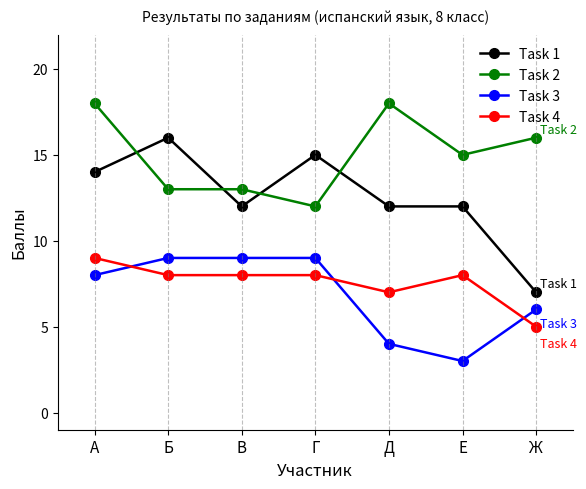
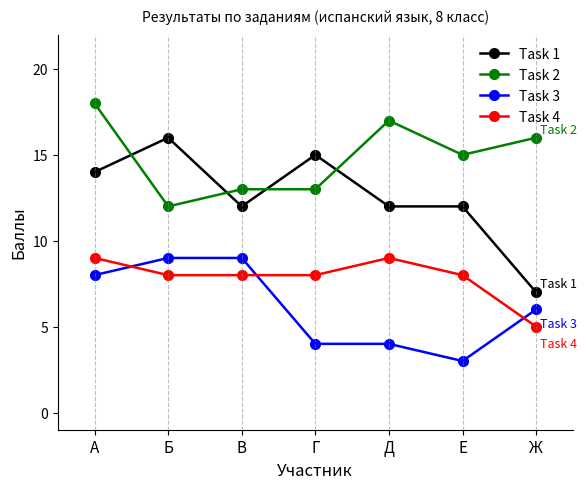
  {
    "Task 1": {
      "А": 14,
      "Б": 16,
      "В": 12,
      "Г": 15,
      "Д": 12,
      "Е": 12
    },
    "Task 2": {
      "А": 18,
-     "Б": 13,
+     "Б": 12,
      "В": 13,
-     "Г": 12,
-     "Д": 18,
+     "Г": 13,
+     "Д": 17,
      "Е": 15
    },
    "Task 3": {
      "А": 8,
      "Б": 9,
      "В": 9,
-     "Г": 9,
+     "Г": 4,
      "Д": 4,
      "Е": 3,
      "Ж": 6
    },
    "Task 4": {
      "А": 9,
      "Б": 8,
      "В": 8,
      "Г": 8,
-     "Д": 7,
+     "Д": 9,
      "Е": 8
    }
  }
